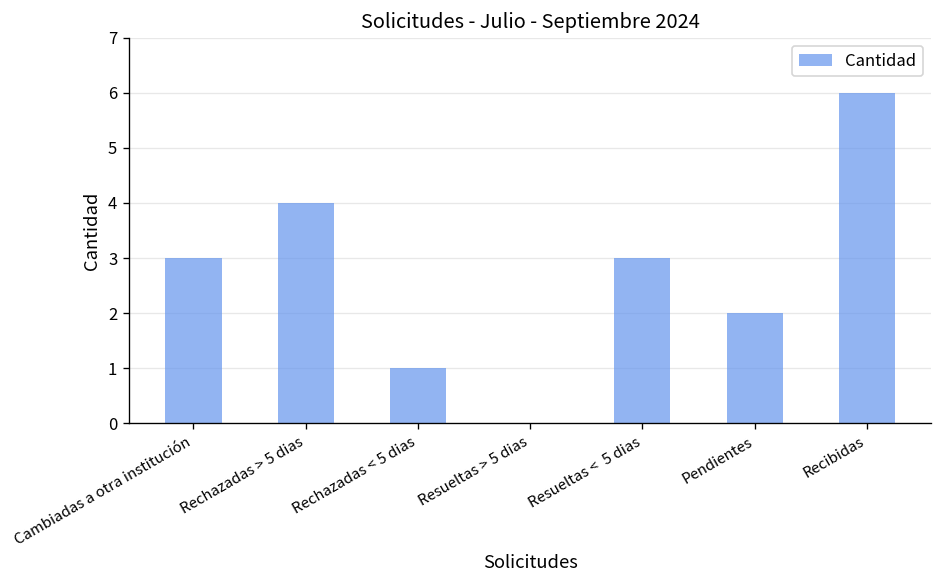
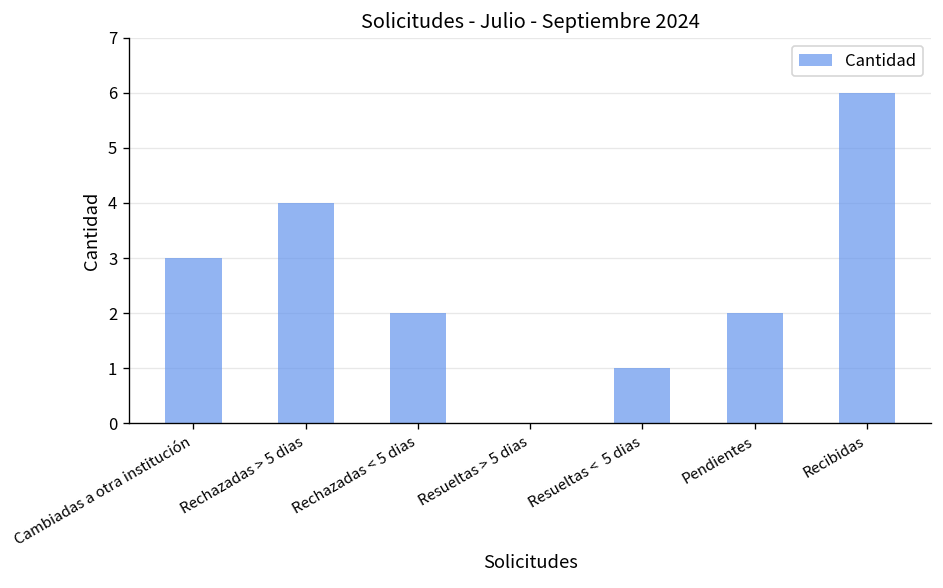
  {
    "Cambiadas a otra institución": 3,
    "Rechazadas > 5 dias": 4,
-   "Rechazadas < 5 dias": 1,
+   "Rechazadas < 5 dias": 2,
    "Resueltas > 5 dias": 0,
-   "Resueltas < 5 dias": 3,
+   "Resueltas < 5 dias": 1,
    "Pendientes": 2,
    "Recibidas": 6
  }
